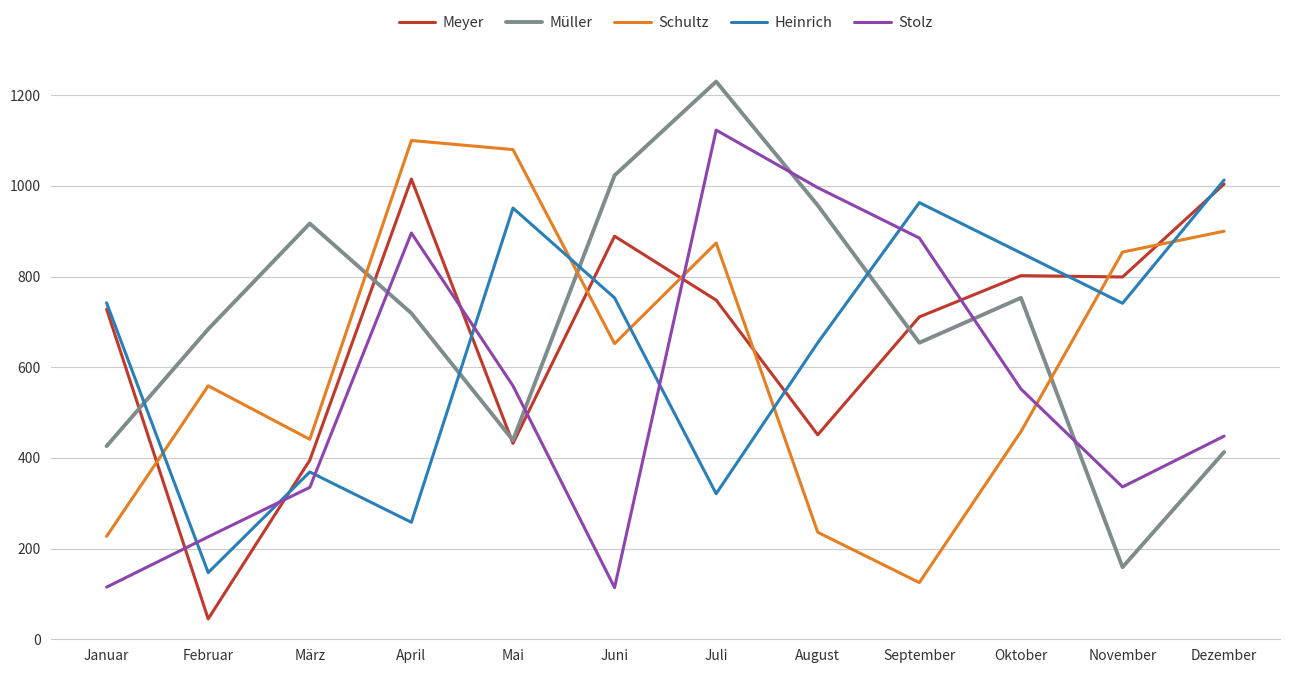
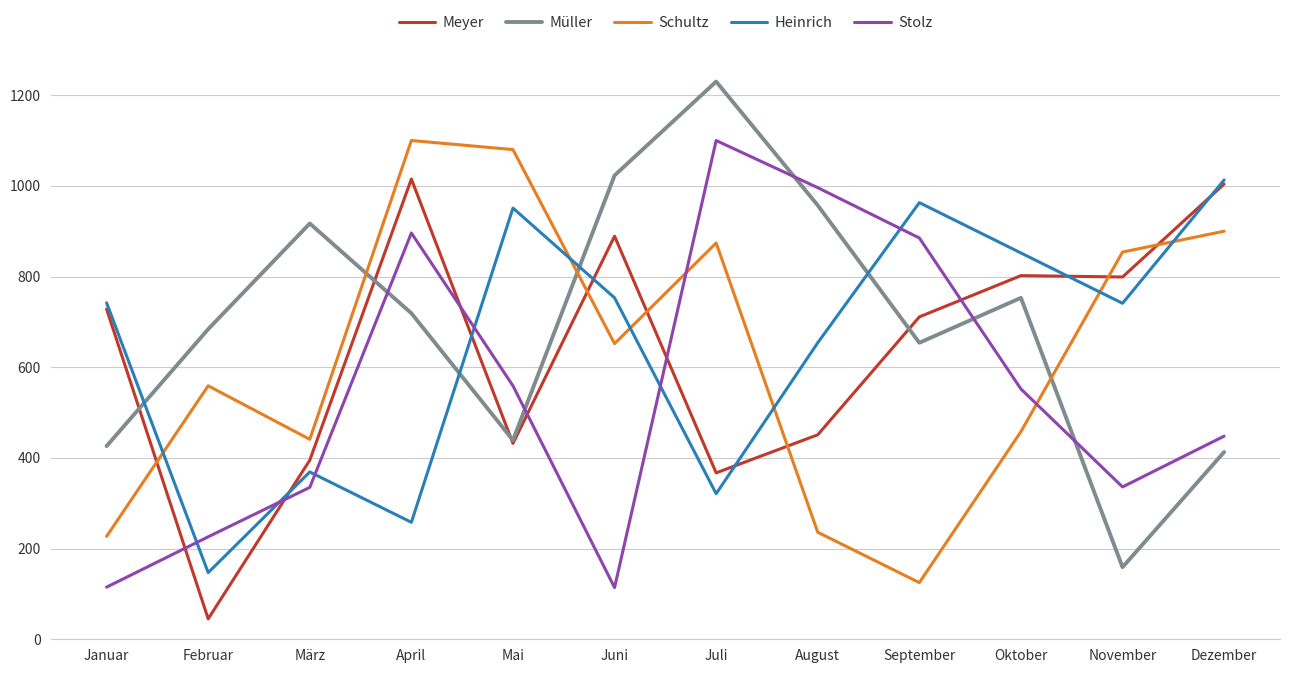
  {
    "Meyer": {
      "Januar": 730,
      "Februar": 50,
      "März": 400,
      "April": 1020,
      "Mai": 430,
      "Juni": 890,
-     "Juli": 750,
+     "Juli": 370,
      "August": 450,
      "September": 710,
      "Oktober": 800,
      "November": 800,
      "Dezember": 1000
    },
    "Müller": {
      "Januar": 430,
      "Februar": 680,
      "März": 920,
      "April": 720,
      "Mai": 440,
      "Juni": 1020,
      "Juli": 1230,
      "August": 960,
      "September": 650,
      "Oktober": 750,
      "November": 160,
      "Dezember": 410
    },
    "Schultz": {
      "Januar": 230,
      "Februar": 560,
      "März": 440,
      "April": 1100,
      "Mai": 1080,
      "Juni": 650,
      "Juli": 870,
      "August": 240,
      "September": 130,
      "Oktober": 460,
      "November": 850,
      "Dezember": 900
    },
    "Heinrich": {
      "Januar": 740,
      "Februar": 150,
      "März": 370,
      "April": 260,
      "Mai": 950,
      "Juni": 750,
      "Juli": 320,
      "August": 650,
      "September": 960,
      "Oktober": 850,
      "November": 740,
      "Dezember": 1010
    },
    "Stolz": {
      "Januar": 120,
      "Februar": 230,
      "März": 340,
      "April": 900,
      "Mai": 560,
      "Juni": 110,
-     "Juli": 1120,
+     "Juli": 1100,
      "August": 1000,
      "September": 890,
      "Oktober": 550,
      "November": 340,
      "Dezember": 450
    }
  }
